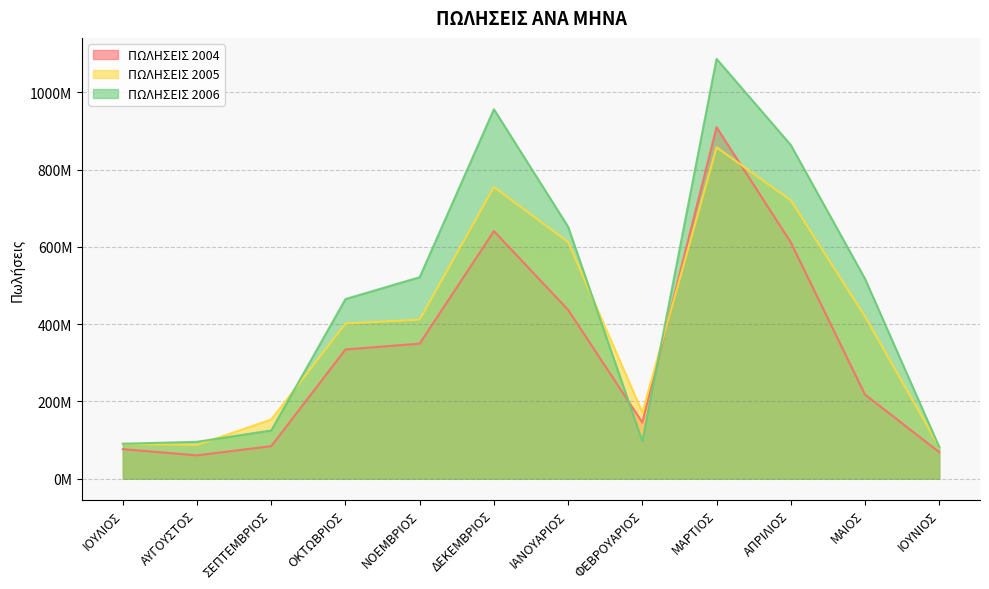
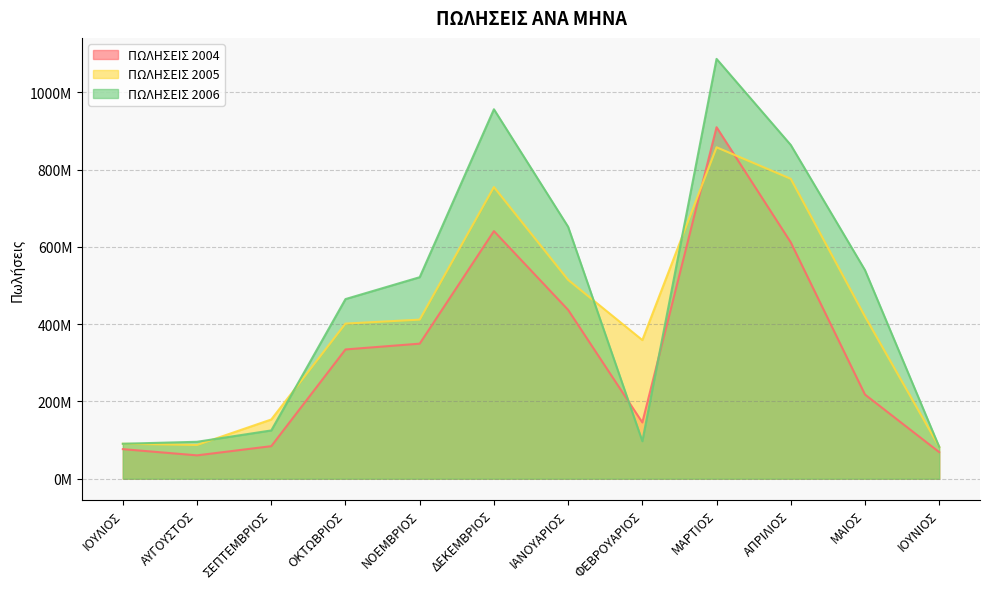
  {
    "ΠΩΛΗΣΕΙΣ 2004": {
      "ΙΟΥΛΙΟΣ": 80000000,
      "ΑΥΓΟΥΣΤΟΣ": 60000000,
      "ΣΕΠΤΕΜΒΡΙΟΣ": 80000000,
      "ΟΚΤΩΒΡΙΟΣ": 330000000,
      "ΝΟΕΜΒΡΙΟΣ": 350000000,
      "ΔΕΚΕΜΒΡΙΟΣ": 640000000,
      "ΙΑΝΟΥΑΡΙΟΣ": 440000000,
      "ΦΕΒΡΟΥΑΡΙΟΣ": 150000000,
      "ΜΑΡΤΙΟΣ": 910000000,
      "ΑΠΡΙΛΙΟΣ": 610000000,
      "ΜΑΙΟΣ": 220000000,
      "ΙΟΥΝΙΟΣ": 70000000
    },
    "ΠΩΛΗΣΕΙΣ 2005": {
      "ΑΥΓΟΥΣΤΟΣ": 90000000,
      "ΣΕΠΤΕΜΒΡΙΟΣ": 150000000,
      "ΟΚΤΩΒΡΙΟΣ": 400000000,
      "ΝΟΕΜΒΡΙΟΣ": 410000000,
      "ΔΕΚΕΜΒΡΙΟΣ": 750000000,
-     "ΙΑΝΟΥΑΡΙΟΣ": 610000000,
-     "ΦΕΒΡΟΥΑΡΙΟΣ": 170000000,
+     "ΙΑΝΟΥΑΡΙΟΣ": 510000000,
+     "ΦΕΒΡΟΥΑΡΙΟΣ": 360000000,
      "ΜΑΡΤΙΟΣ": 860000000,
-     "ΑΠΡΙΛΙΟΣ": 720000000,
+     "ΑΠΡΙΛΙΟΣ": 780000000,
      "ΜΑΙΟΣ": 420000000
    },
    "ΠΩΛΗΣΕΙΣ 2006": {
      "ΑΥΓΟΥΣΤΟΣ": 100000000,
      "ΣΕΠΤΕΜΒΡΙΟΣ": 130000000,
      "ΟΚΤΩΒΡΙΟΣ": 470000000,
      "ΝΟΕΜΒΡΙΟΣ": 520000000,
      "ΔΕΚΕΜΒΡΙΟΣ": 960000000,
      "ΙΑΝΟΥΑΡΙΟΣ": 650000000,
      "ΦΕΒΡΟΥΑΡΙΟΣ": 100000000,
      "ΜΑΡΤΙΟΣ": 1090000000,
      "ΑΠΡΙΛΙΟΣ": 860000000,
-     "ΜΑΙΟΣ": 520000000
+     "ΜΑΙΟΣ": 540000000
    }
  }
